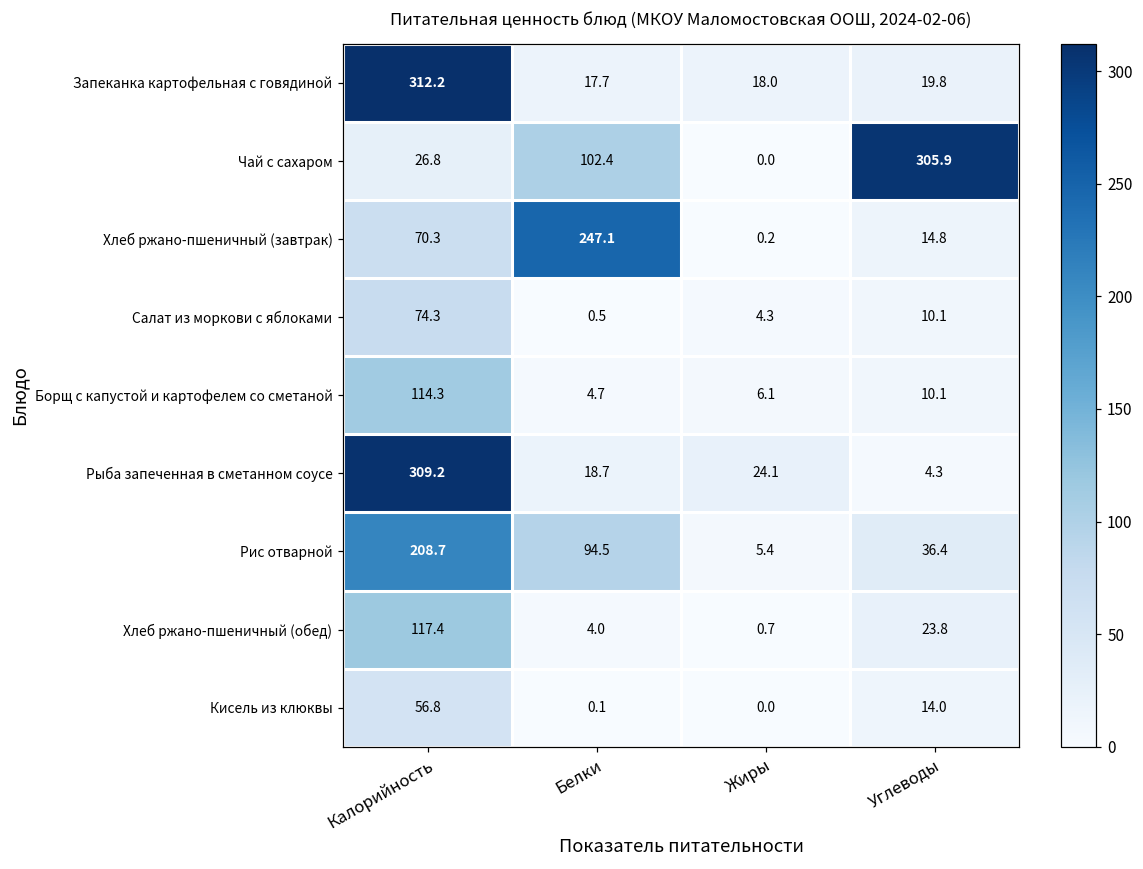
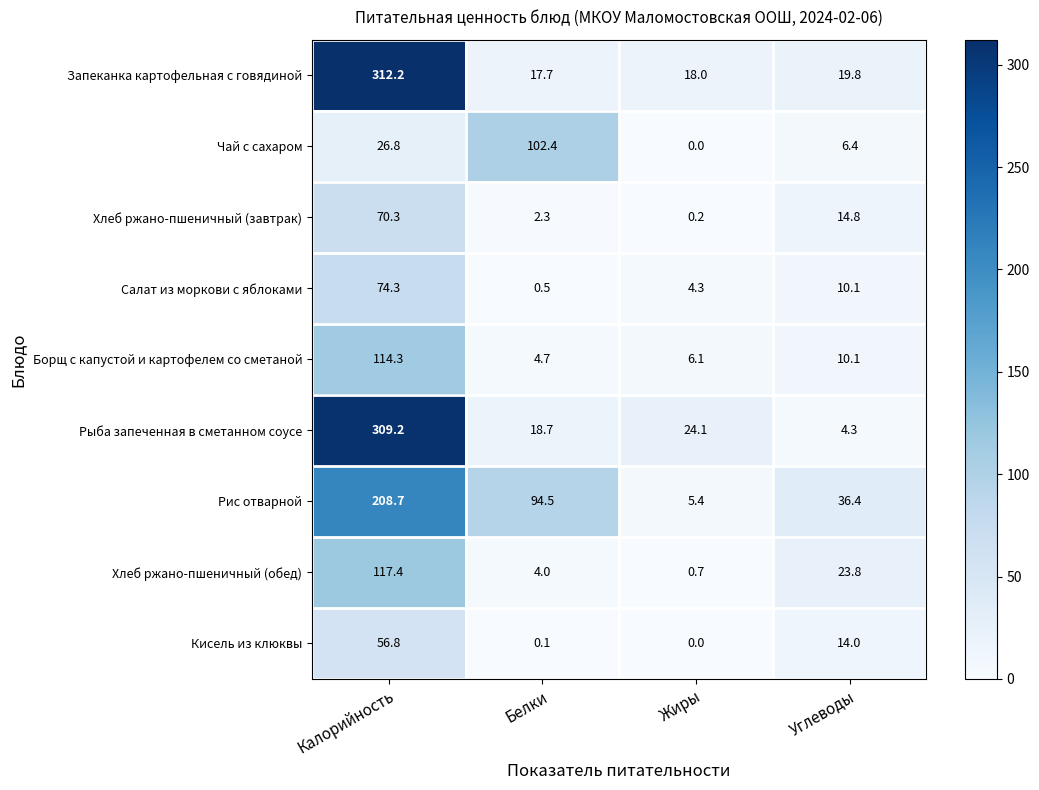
  {
    "Запеканка картофельная с говядиной": {
      "Калорийность": 312.2,
      "Белки": 17.7,
      "Жиры": 18.0,
      "Углеводы": 19.8
    },
    "Чай с сахаром": {
      "Калорийность": 26.8,
      "Белки": 102.4,
      "Жиры": 0.0,
-     "Углеводы": 305.9
+     "Углеводы": 6.4
    },
    "Хлеб ржано-пшеничный (завтрак)": {
      "Калорийность": 70.3,
-     "Белки": 247.1,
+     "Белки": 2.3,
      "Жиры": 0.2,
      "Углеводы": 14.8
    },
    "Салат из моркови с яблоками": {
      "Калорийность": 74.3,
      "Белки": 0.5,
      "Жиры": 4.3,
      "Углеводы": 10.1
    },
    "Борщ с капустой и картофелем со сметаной": {
      "Калорийность": 114.3,
      "Белки": 4.7,
      "Жиры": 6.1,
      "Углеводы": 10.1
    },
    "Рыба запеченная в сметанном соусе": {
      "Калорийность": 309.2,
      "Белки": 18.7,
      "Жиры": 24.1,
      "Углеводы": 4.3
    },
    "Рис отварной": {
      "Калорийность": 208.7,
      "Белки": 94.5,
      "Жиры": 5.4,
      "Углеводы": 36.4
    },
    "Хлеб ржано-пшеничный (обед)": {
      "Калорийность": 117.4,
      "Белки": 4.0,
      "Жиры": 0.7,
      "Углеводы": 23.8
    },
    "Кисель из клюквы": {
      "Калорийность": 56.8,
      "Белки": 0.1,
      "Жиры": 0.0,
      "Углеводы": 14.0
    }
  }
